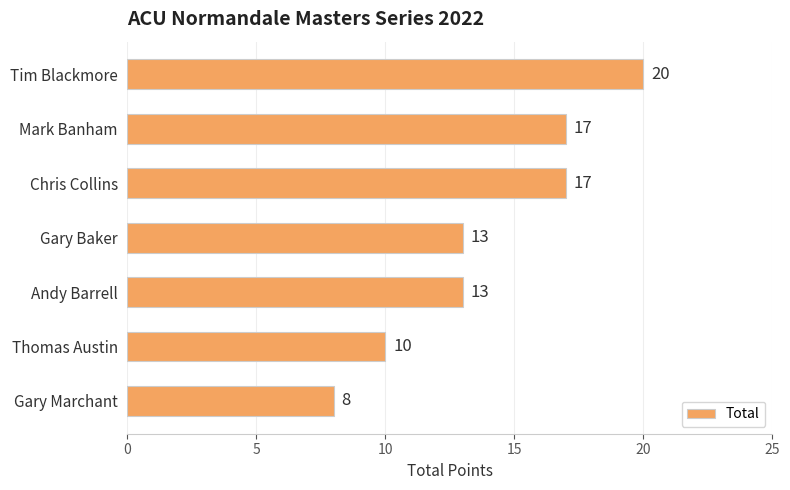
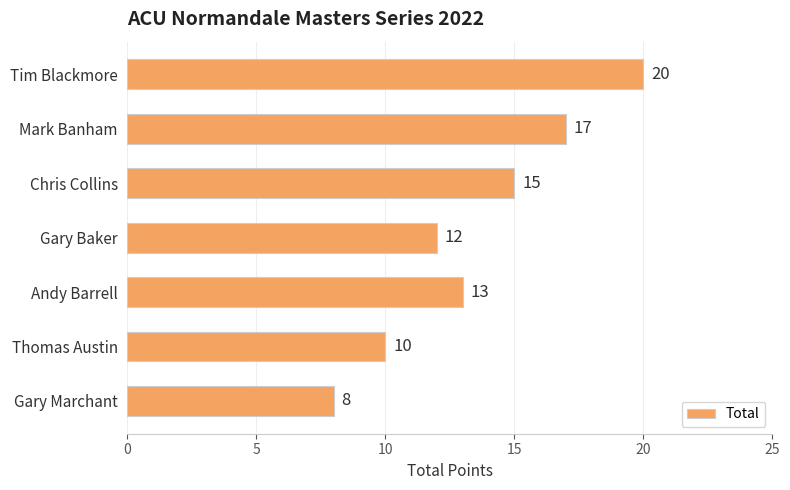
  {
    "Tim Blackmore": 20,
    "Mark Banham": 17,
-   "Chris Collins": 17,
-   "Gary Baker": 13,
+   "Chris Collins": 15,
+   "Gary Baker": 12,
    "Andy Barrell": 13,
    "Thomas Austin": 10,
    "Gary Marchant": 8
  }
